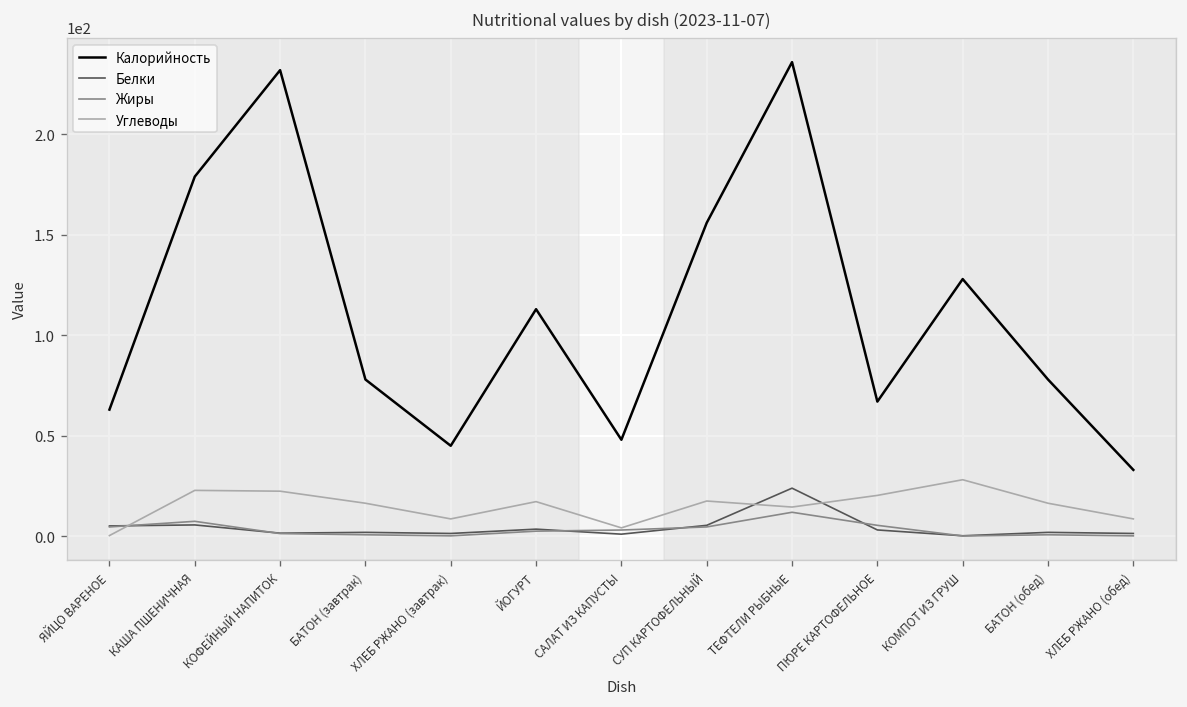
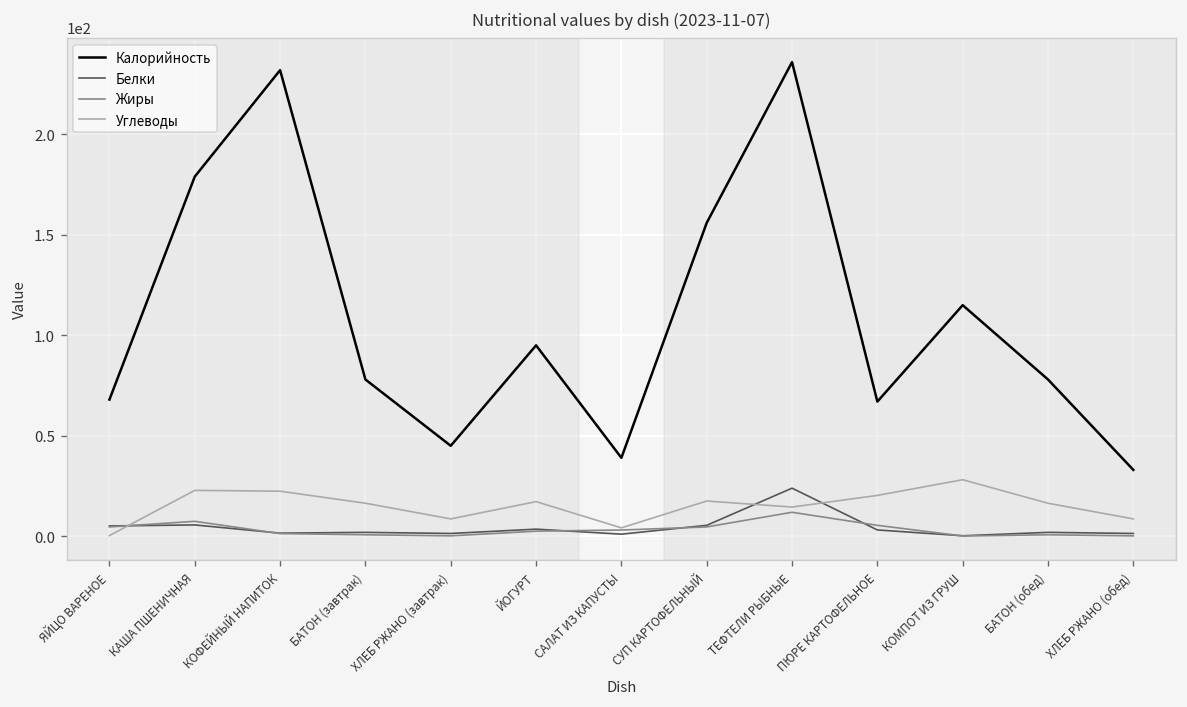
  {
    "Калорийность": {
-     "ЯЙЦО ВАРЕНОЕ": 63,
+     "ЯЙЦО ВАРЕНОЕ": 68,
      "КАША ПШЕНИЧНАЯ": 179,
      "КОФЕЙНЫЙ НАПИТОК": 232,
      "БАТОН (завтрак)": 78,
      "ХЛЕБ РЖАНО (завтрак)": 45,
-     "ЙОГУРТ": 113,
-     "САЛАТ ИЗ КАПУСТЫ": 48,
+     "ЙОГУРТ": 95,
+     "САЛАТ ИЗ КАПУСТЫ": 39,
      "СУП КАРТОФЕЛЬНЫЙ": 156,
      "ТЕФТЕЛИ РЫБНЫЕ": 236,
      "ПЮРЕ КАРТОФЕЛЬНОЕ": 67,
-     "КОМПОТ ИЗ ГРУШ": 128,
+     "КОМПОТ ИЗ ГРУШ": 115,
      "БАТОН (обед)": 78,
      "ХЛЕБ РЖАНО (обед)": 33
    },
    "Белки": {
      "КАША ПШЕНИЧНАЯ": 6,
      "САЛАТ ИЗ КАПУСТЫ": 1,
      "ТЕФТЕЛИ РЫБНЫЕ": 24,
      "ПЮРЕ КАРТОФЕЛЬНОЕ": 3
    }
  }
